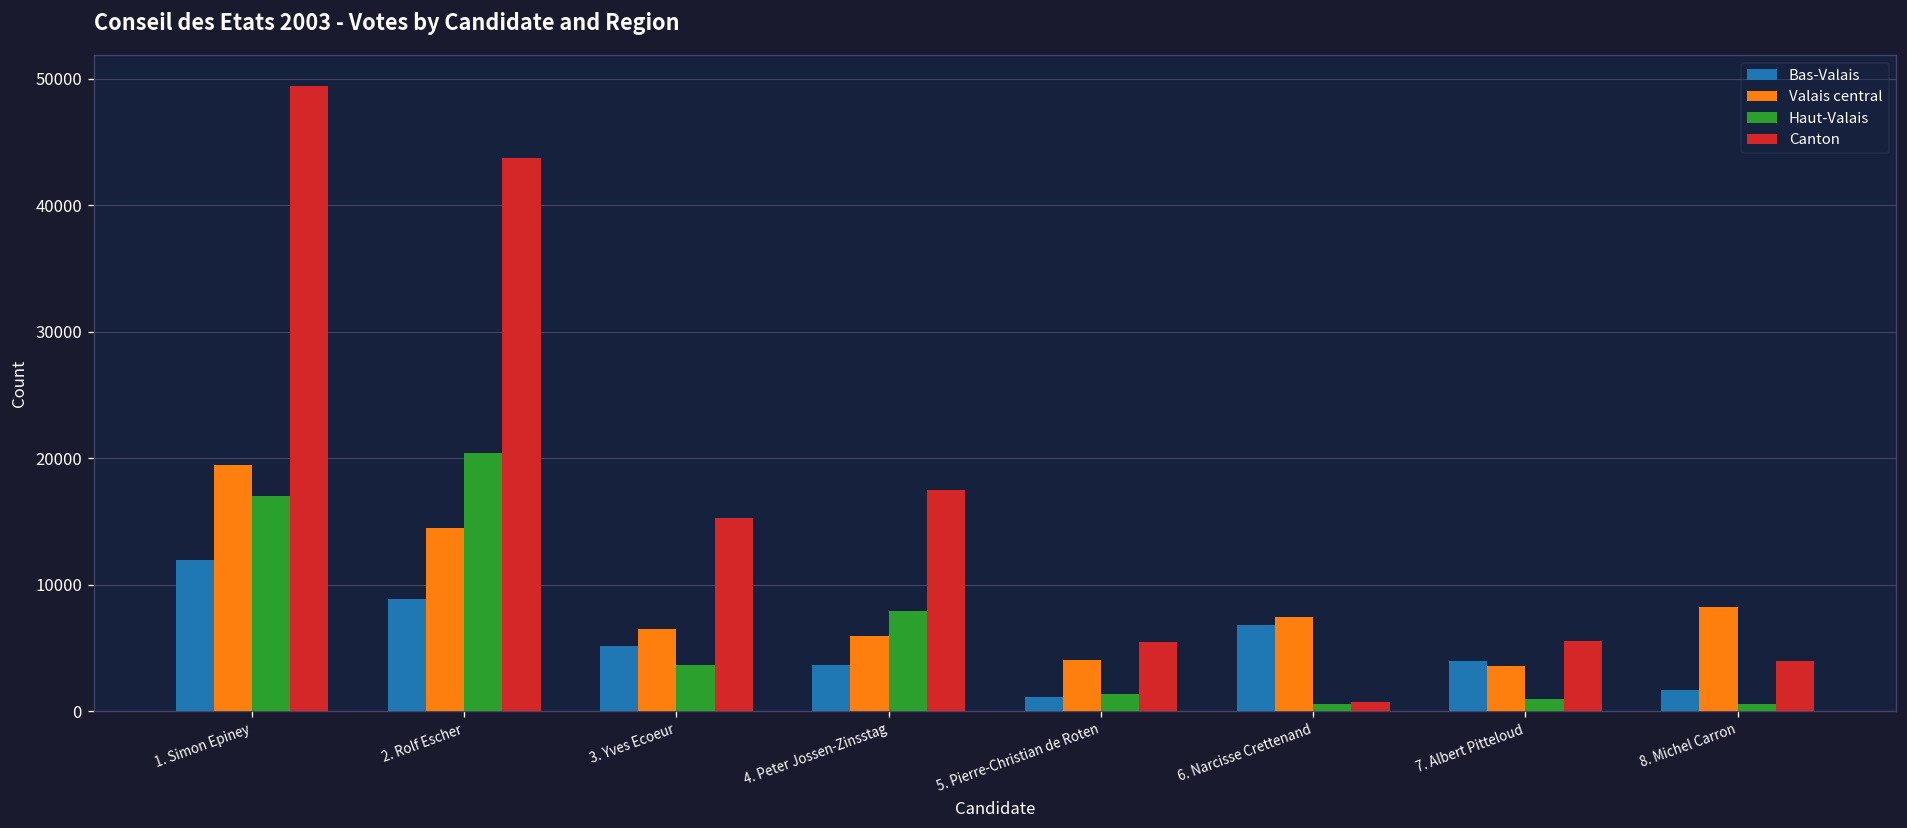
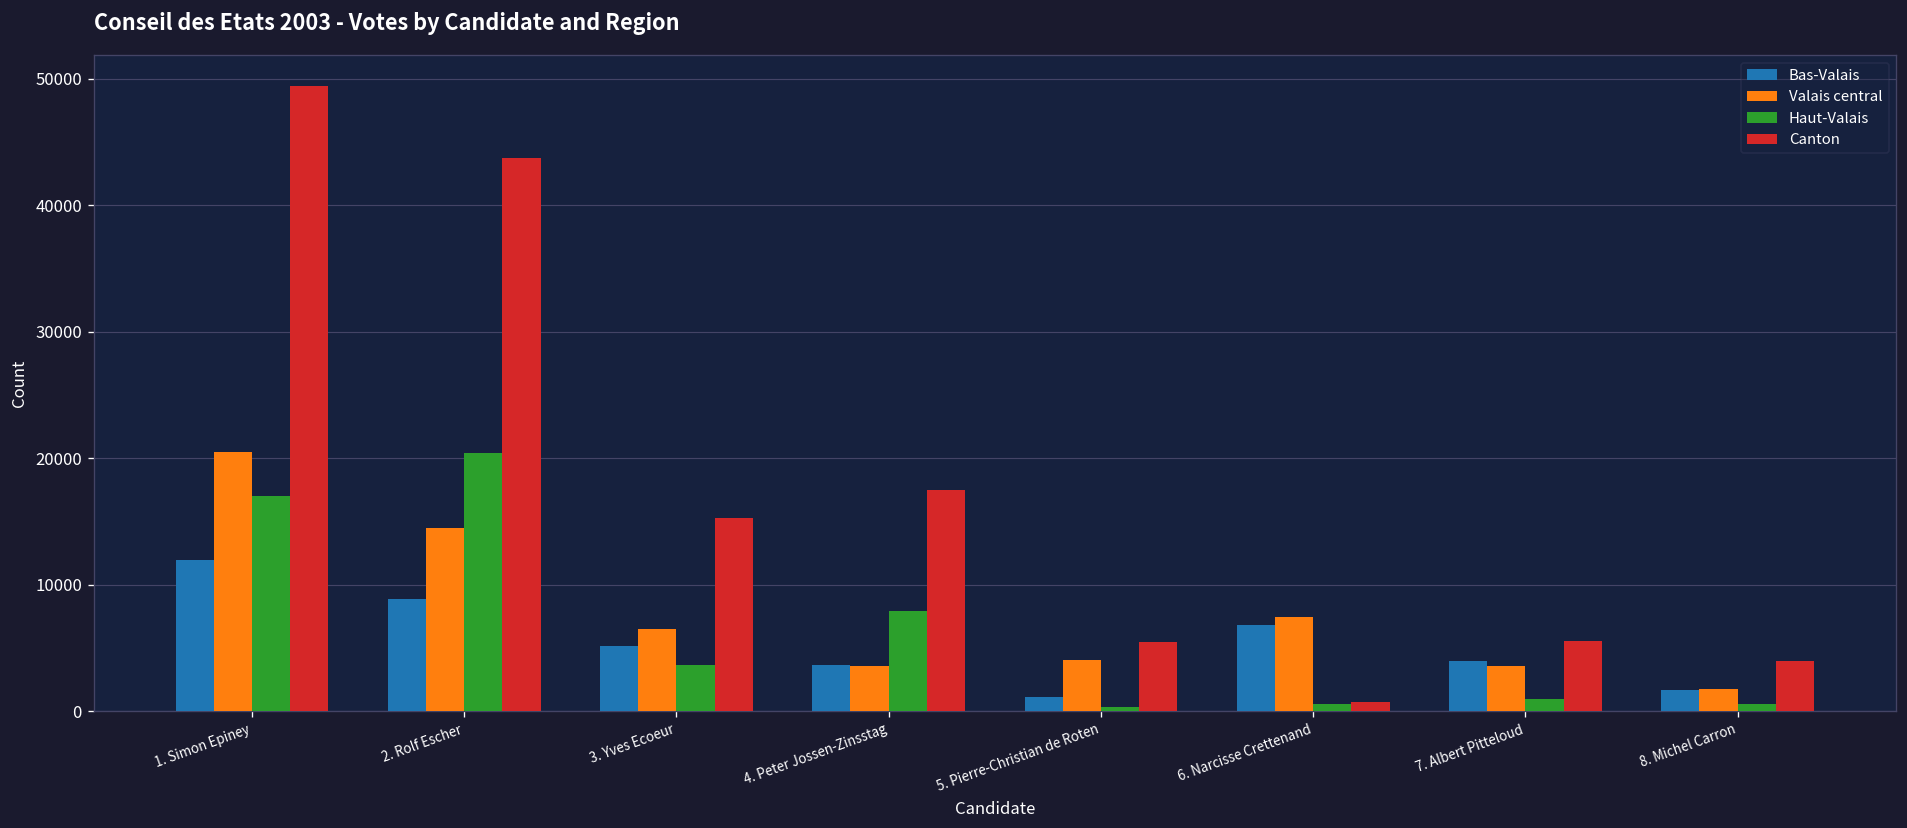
  {
    "Bas-Valais": {
      "1. Simon Epiney": 11900,
      "2. Rolf Escher": 8900,
      "3. Yves Ecoeur": 5100,
      "4. Peter Jossen-Zinsstag": 3600,
      "5. Pierre-Christian de Roten": 1100,
      "6. Narcisse Crettenand": 6800,
      "7. Albert Pitteloud": 3900,
      "8. Michel Carron": 1600
    },
    "Valais central": {
-     "1. Simon Epiney": 19400,
+     "1. Simon Epiney": 20500,
      "2. Rolf Escher": 14500,
      "3. Yves Ecoeur": 6500,
-     "4. Peter Jossen-Zinsstag": 5900,
+     "4. Peter Jossen-Zinsstag": 3500,
      "5. Pierre-Christian de Roten": 4000,
      "6. Narcisse Crettenand": 7500,
      "7. Albert Pitteloud": 3600,
-     "8. Michel Carron": 8200
+     "8. Michel Carron": 1700
    },
    "Haut-Valais": {
      "1. Simon Epiney": 17000,
      "2. Rolf Escher": 20400,
      "3. Yves Ecoeur": 3600,
      "4. Peter Jossen-Zinsstag": 7900,
-     "5. Pierre-Christian de Roten": 1300,
+     "5. Pierre-Christian de Roten": 300,
      "6. Narcisse Crettenand": 500,
      "7. Albert Pitteloud": 1000,
      "8. Michel Carron": 600
    },
    "Canton": {
      "1. Simon Epiney": 49400,
      "2. Rolf Escher": 43800,
      "3. Yves Ecoeur": 15300,
      "4. Peter Jossen-Zinsstag": 17500,
      "5. Pierre-Christian de Roten": 5400,
      "6. Narcisse Crettenand": 700,
      "7. Albert Pitteloud": 5500,
      "8. Michel Carron": 3900
    }
  }
